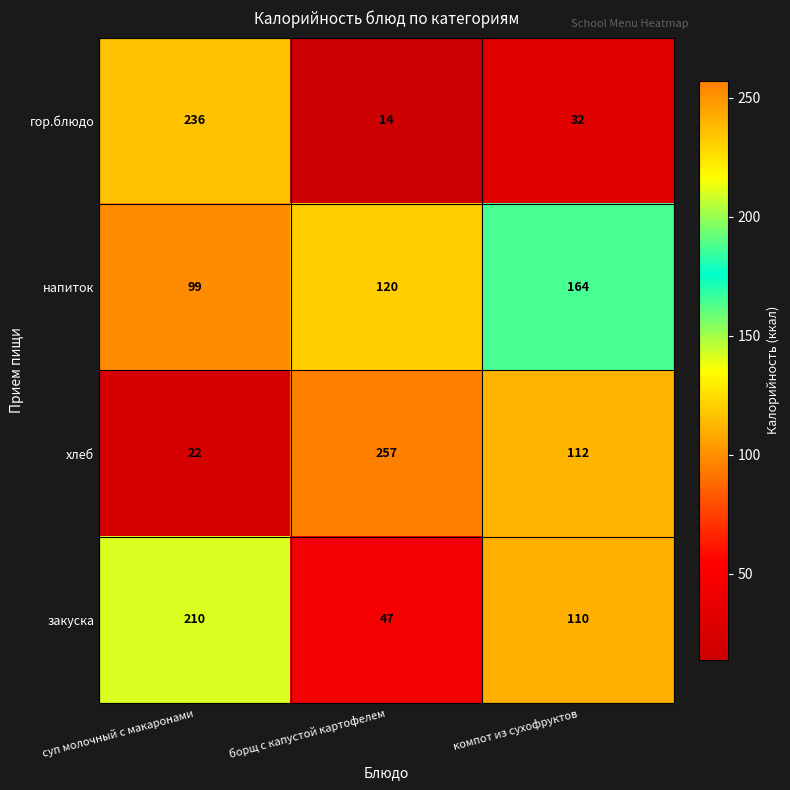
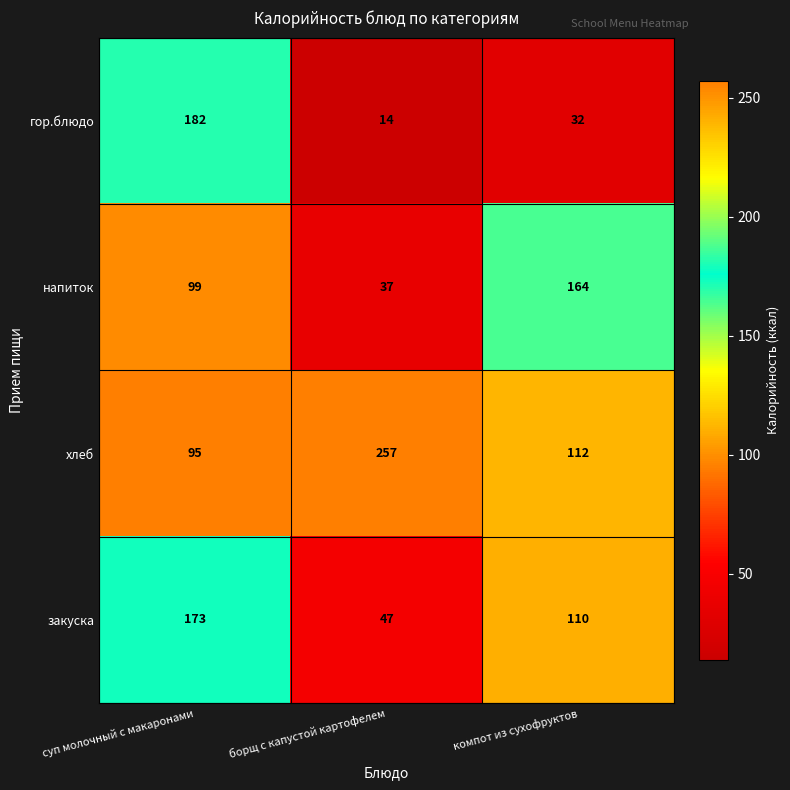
  {
    "гор.блюдо": {
-     "суп молочный с макаронами": 236,
+     "суп молочный с макаронами": 182,
      "борщ с капустой картофелем": 14,
      "компот из сухофруктов": 32
    },
    "напиток": {
      "суп молочный с макаронами": 99,
-     "борщ с капустой картофелем": 120,
+     "борщ с капустой картофелем": 37,
      "компот из сухофруктов": 164
    },
    "хлеб": {
-     "суп молочный с макаронами": 22,
+     "суп молочный с макаронами": 95,
      "борщ с капустой картофелем": 257,
      "компот из сухофруктов": 112
    },
    "закуска": {
-     "суп молочный с макаронами": 210,
+     "суп молочный с макаронами": 173,
      "борщ с капустой картофелем": 47,
      "компот из сухофруктов": 110
    }
  }
